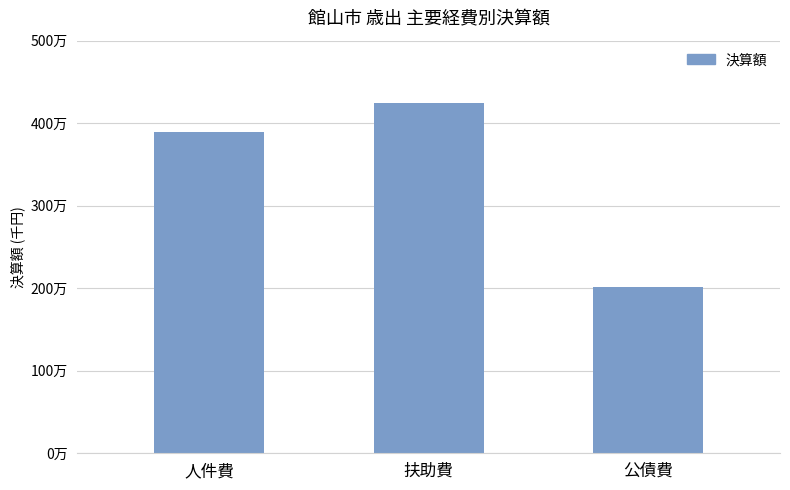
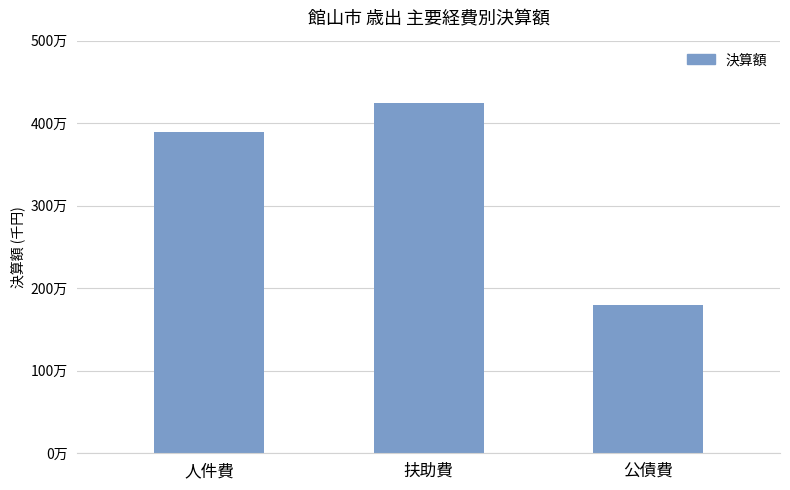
  {
    "人件費": "390万",
    "扶助費": "420万",
-   "公債費": "200万"
+   "公債費": "180万"
  }
